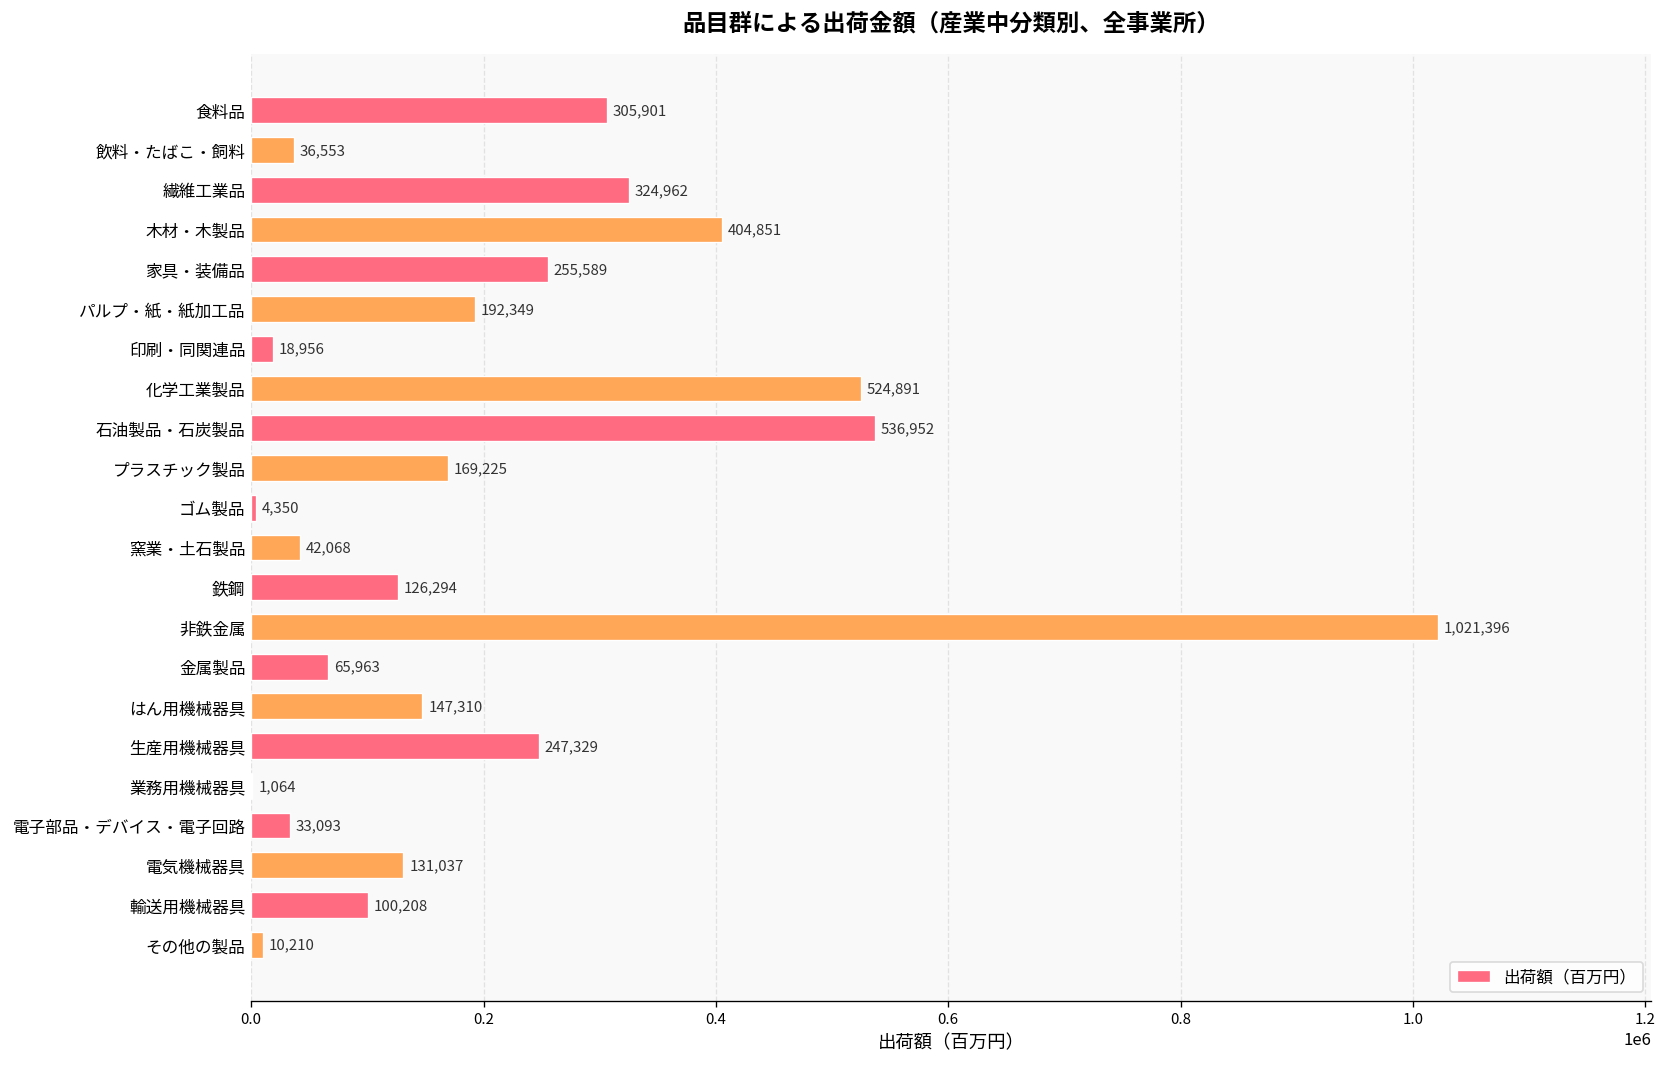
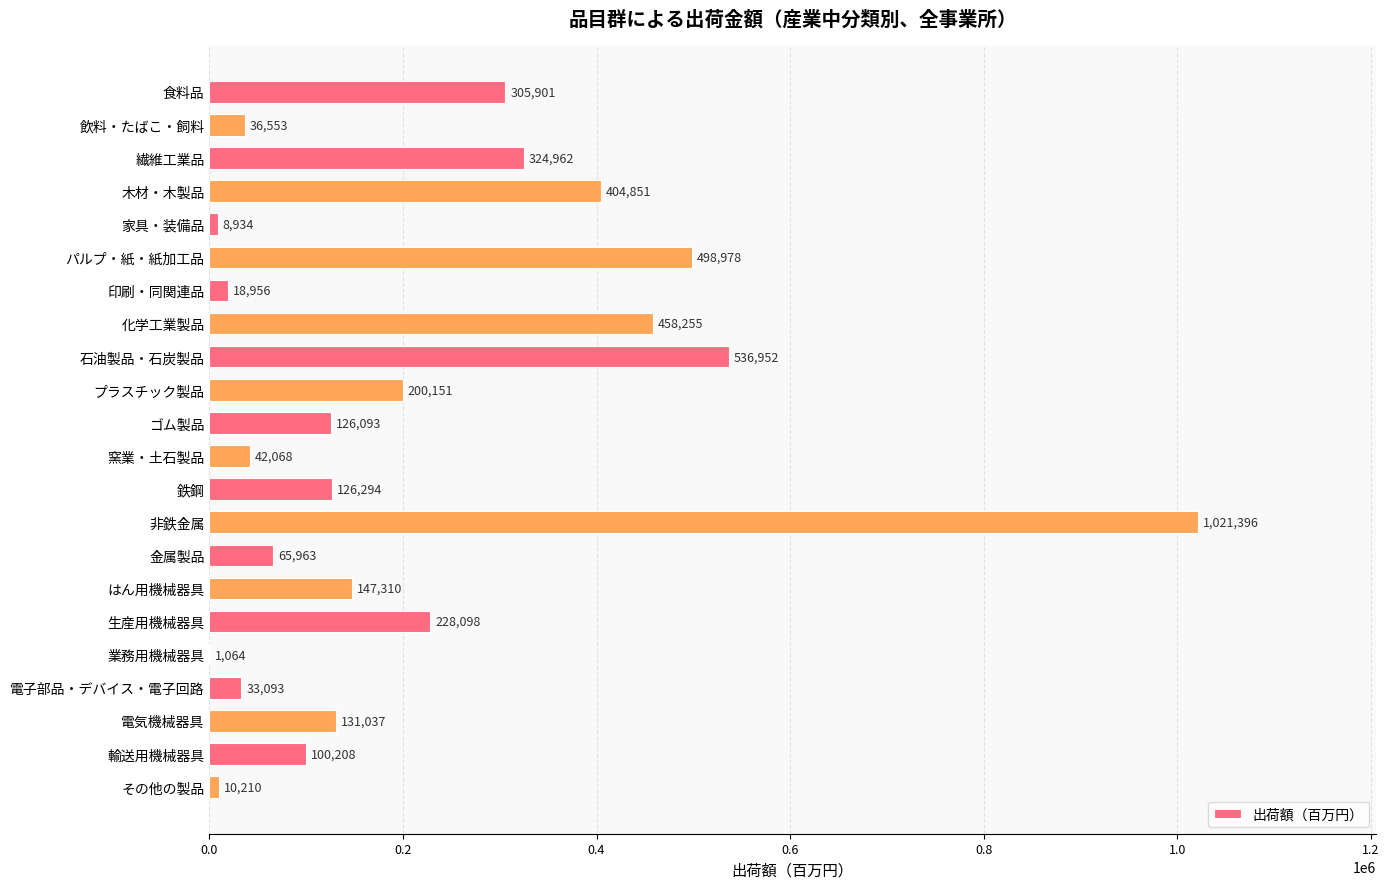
  {
    "食料品": "305,901",
    "飲料・たばこ・飼料": "36,553",
    "繊維工業品": "324,962",
    "木材・木製品": "404,851",
-   "家具・装備品": "255,589",
-   "パルプ・紙・紙加工品": "192,349",
+   "家具・装備品": "8,934",
+   "パルプ・紙・紙加工品": "498,978",
    "印刷・同関連品": "18,956",
-   "化学工業製品": "524,891",
+   "化学工業製品": "458,255",
    "石油製品・石炭製品": "536,952",
-   "プラスチック製品": "169,225",
-   "ゴム製品": "4,350",
+   "プラスチック製品": "200,151",
+   "ゴム製品": "126,093",
    "窯業・土石製品": "42,068",
    "鉄鋼": "126,294",
    "非鉄金属": "1,021,396",
    "金属製品": "65,963",
    "はん用機械器具": "147,310",
-   "生産用機械器具": "247,329",
+   "生産用機械器具": "228,098",
    "業務用機械器具": "1,064",
    "電子部品・デバイス・電子回路": "33,093",
    "電気機械器具": "131,037",
    "輸送用機械器具": "100,208",
    "その他の製品": "10,210"
  }
